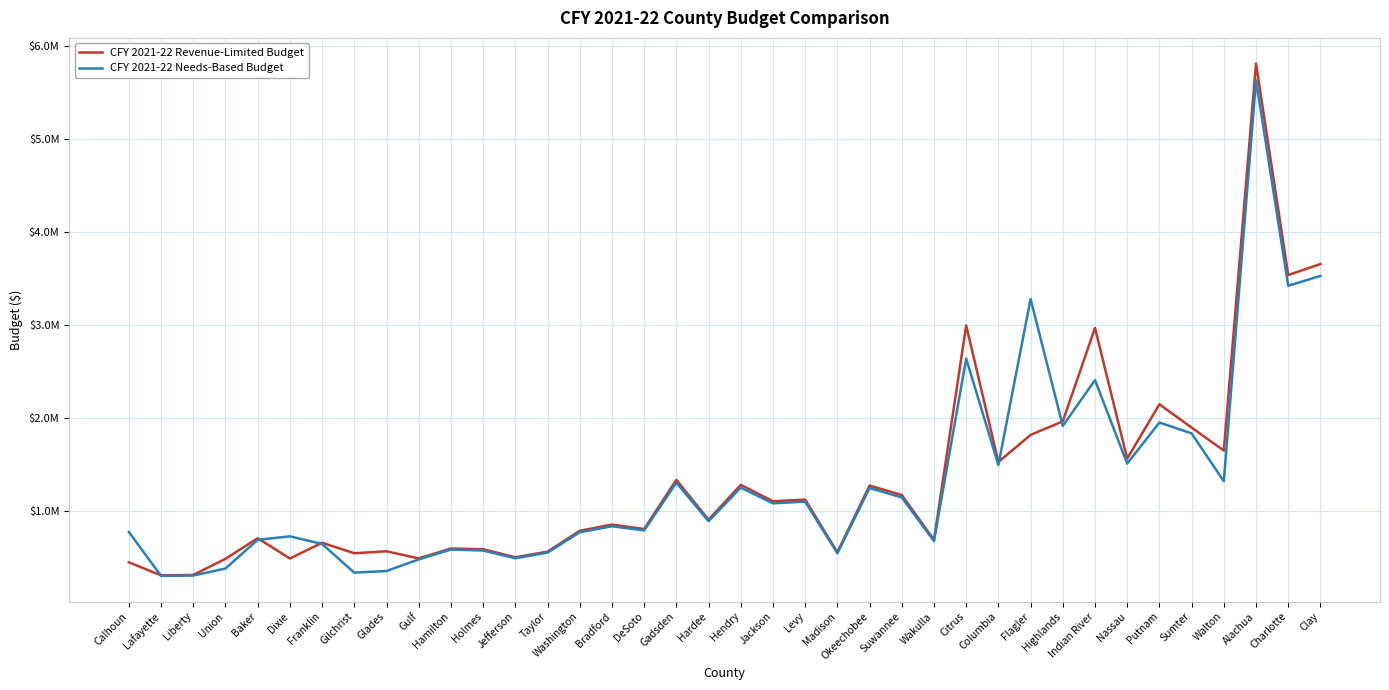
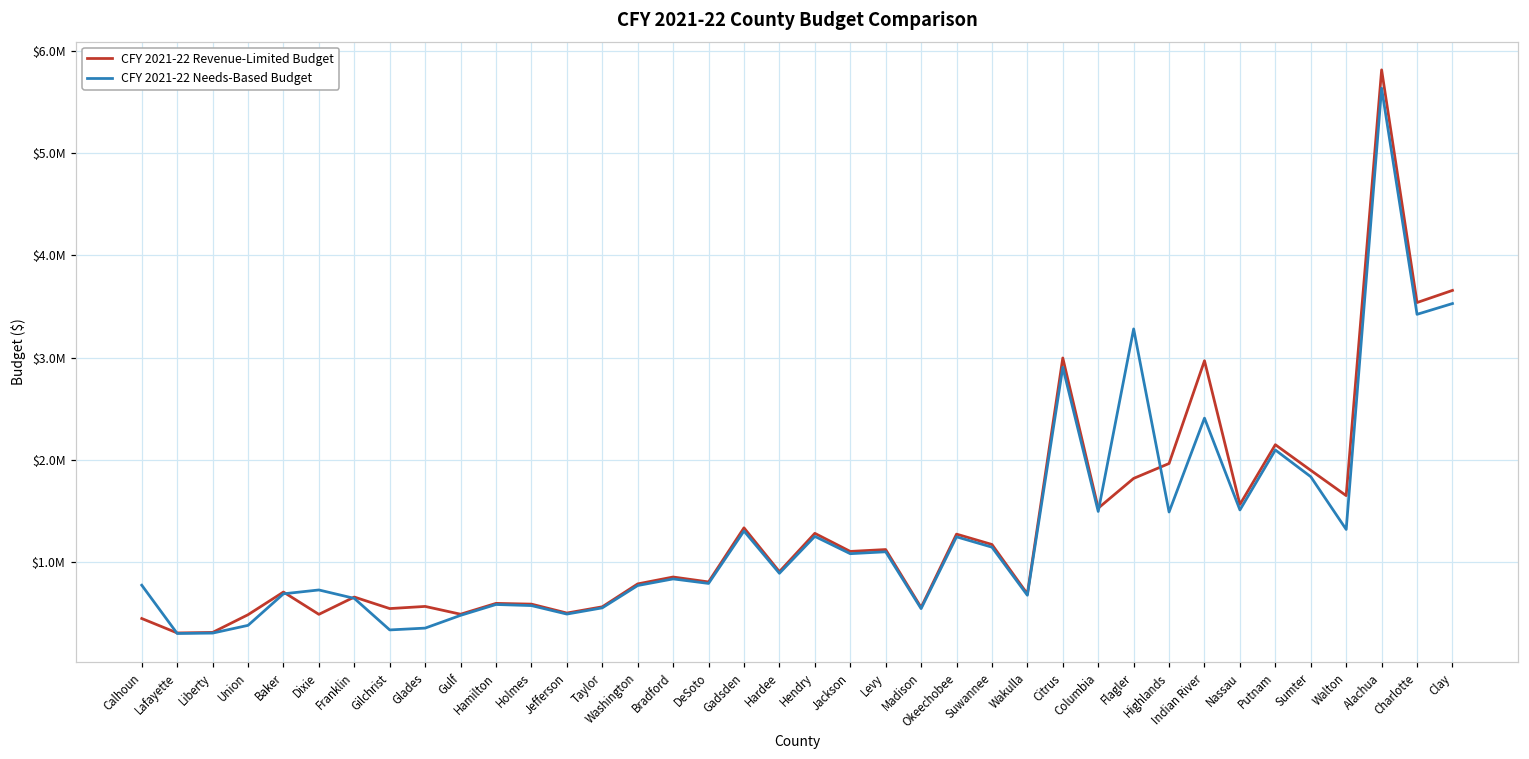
  {
    "CFY 2021-22 Revenue-Limited Budget": {
      "Calhoun": "$400000",
      "Union": "$500000",
      "Dixie": "$500000",
      "Gilchrist": "$500000",
      "Glades": "$600000",
      "Gadsden": "$1300000",
      "Hendry": "$1300000",
      "Citrus": "$3000000",
      "Columbia": "$1500000",
      "Flagler": "$1800000",
      "Highlands": "$2000000",
      "Indian River": "$3000000",
      "Nassau": "$1600000",
      "Putnam": "$2100000",
      "Sumter": "$1900000",
      "Walton": "$1600000",
      "Alachua": "$5800000",
      "Charlotte": "$3500000",
      "Clay": "$3700000"
    },
    "CFY 2021-22 Needs-Based Budget": {
      "Calhoun": "$800000",
      "Union": "$400000",
      "Dixie": "$700000",
      "Gilchrist": "$300000",
      "Glades": "$400000",
      "Gadsden": "$1300000",
      "Hendry": "$1300000",
-     "Citrus": "$2600000",
+     "Citrus": "$2900000",
      "Columbia": "$1500000",
      "Flagler": "$3300000",
-     "Highlands": "$1900000",
+     "Highlands": "$1500000",
      "Indian River": "$2400000",
      "Nassau": "$1500000",
-     "Putnam": "$2000000",
+     "Putnam": "$2100000",
      "Sumter": "$1800000",
      "Walton": "$1300000",
      "Alachua": "$5600000",
      "Charlotte": "$3400000",
      "Clay": "$3500000"
    }
  }
